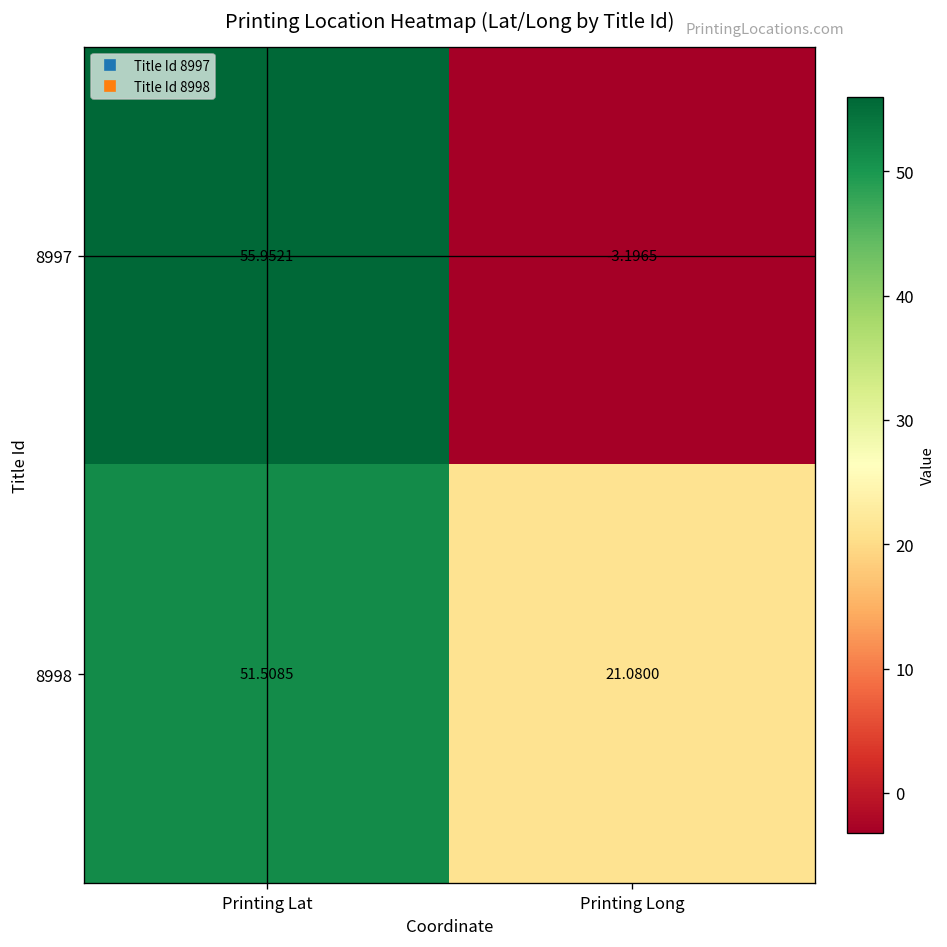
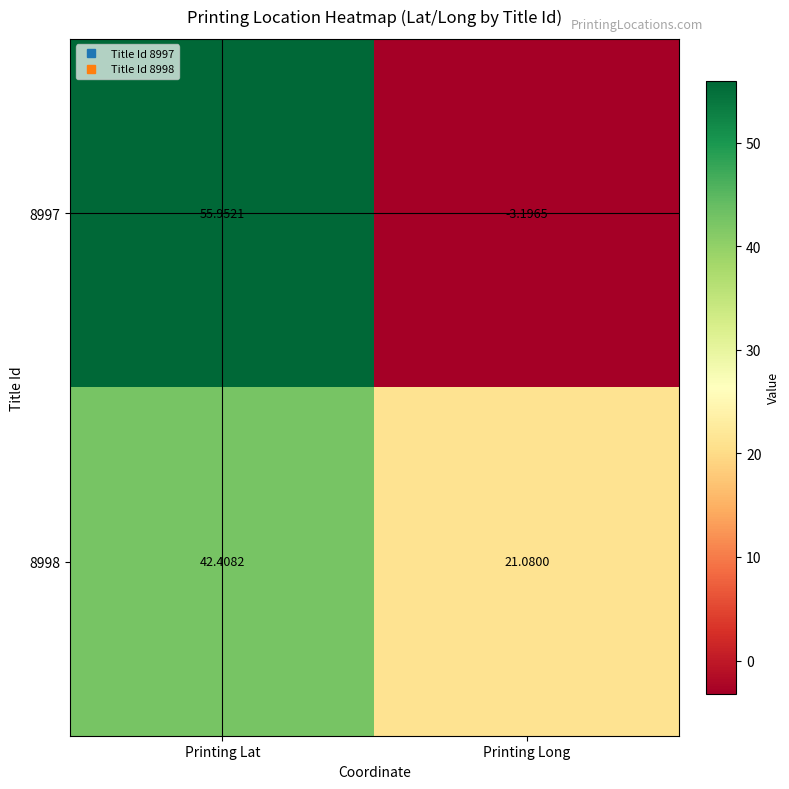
  {
    "8997": {
      "Printing Lat": 55.9521,
      "Printing Long": -3.1965
    },
    "8998": {
-     "Printing Lat": 51.5085,
+     "Printing Lat": 42.4082,
      "Printing Long": 21.0800
    }
  }
